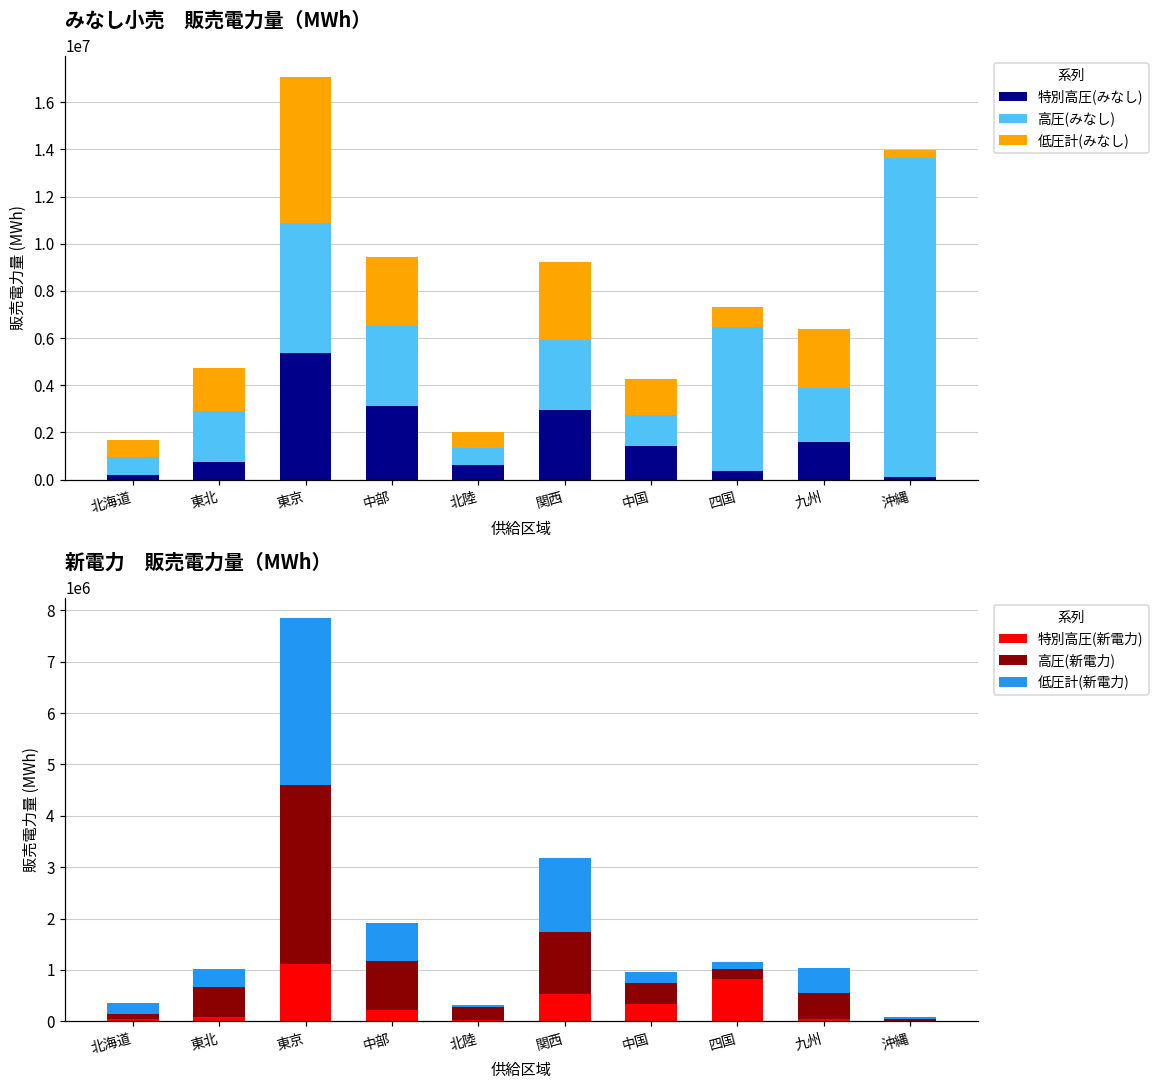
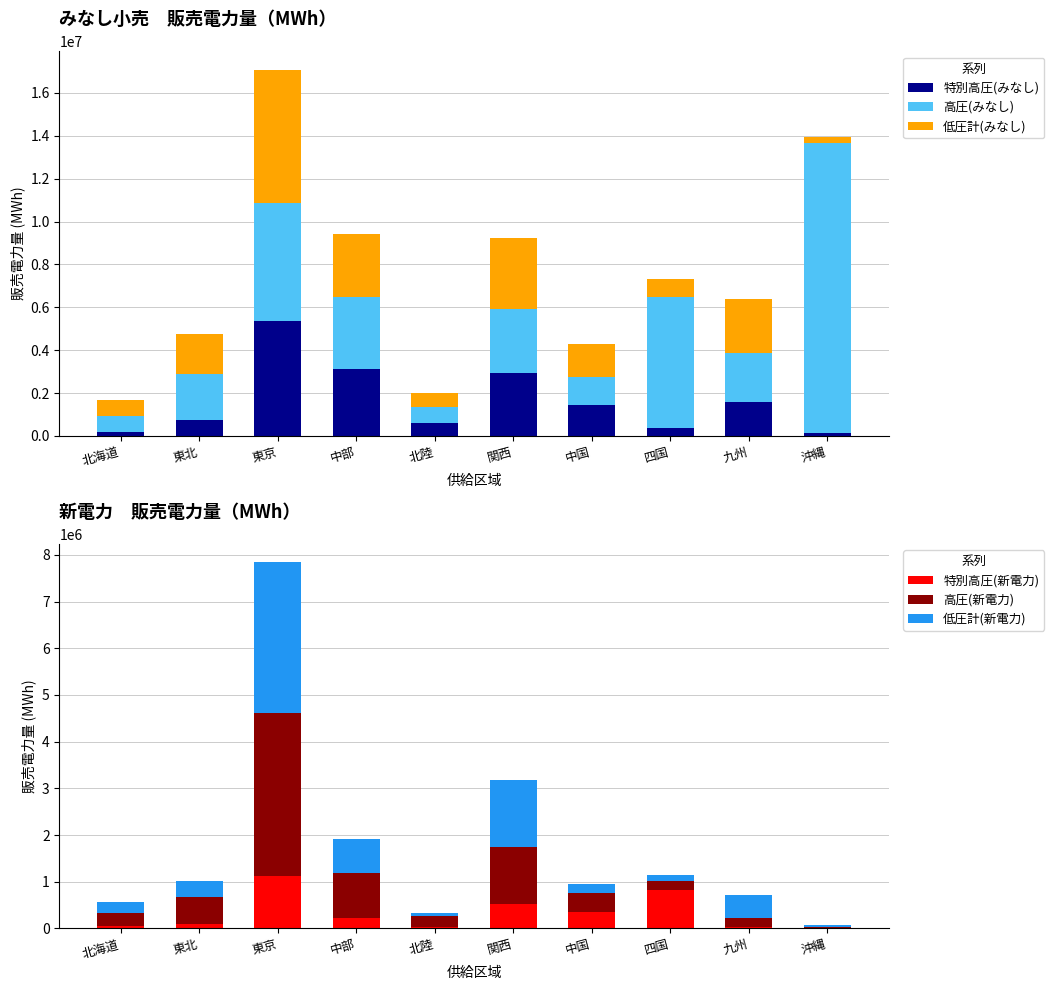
  {
    "みなし小売 販売電力量（MWh）": {
      "特別高圧(みなし)": {
        "北海道": 200000,
        "東北": 700000,
        "東京": 5300000,
        "中部": 3100000,
        "北陸": 600000,
        "関西": 3000000,
        "中国": 1400000,
        "四国": 400000,
        "九州": 1600000,
        "沖縄": 100000
      },
      "高圧(みなし)": {
        "北海道": 800000,
        "東北": 2200000,
        "東京": 5500000,
        "中部": 3400000,
        "北陸": 700000,
        "関西": 3000000,
        "中国": 1300000,
        "四国": 6100000,
        "九州": 2300000,
        "沖縄": 13500000
      },
      "低圧計(みなし)": {
        "北海道": 800000,
        "東北": 1800000,
        "東京": 6200000,
        "中部": 2900000,
        "北陸": 700000,
        "関西": 3300000,
        "中国": 1500000,
        "四国": 800000,
        "九州": 2500000,
        "沖縄": 300000
      }
    },
    "新電力 販売電力量（MWh）": {
      "特別高圧(新電力)": {
        "東北": 100000,
        "東京": 1100000,
        "中部": 200000,
        "関西": 500000,
        "中国": 300000,
        "四国": 800000
      },
      "高圧(新電力)": {
-       "北海道": 100000,
+       "北海道": 300000,
        "東北": 600000,
        "東京": 3500000,
        "中部": 1000000,
        "北陸": 200000,
        "関西": 1200000,
        "中国": 400000,
        "四国": 200000,
-       "九州": 500000
+       "九州": 200000
      },
      "低圧計(新電力)": {
        "北海道": 200000,
        "東北": 300000,
        "東京": 3200000,
        "中部": 700000,
        "関西": 1400000,
        "中国": 200000,
        "四国": 100000,
        "九州": 500000
      }
    }
  }
